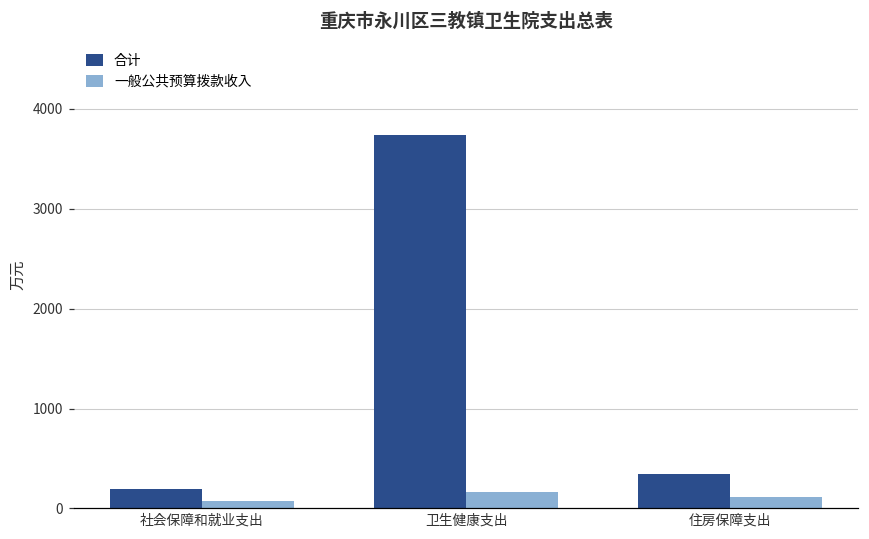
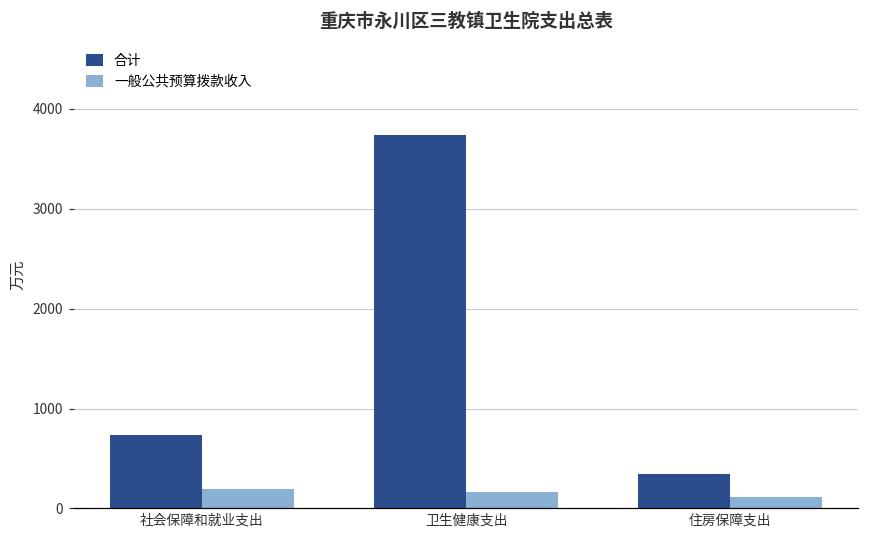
  {
    "合计": {
-     "社会保障和就业支出": 200,
+     "社会保障和就业支出": 700,
      "卫生健康支出": 3700,
      "住房保障支出": 300
    },
    "一般公共预算拨款收入": {
-     "社会保障和就业支出": 100,
+     "社会保障和就业支出": 200,
      "卫生健康支出": 200,
      "住房保障支出": 100
    }
  }
